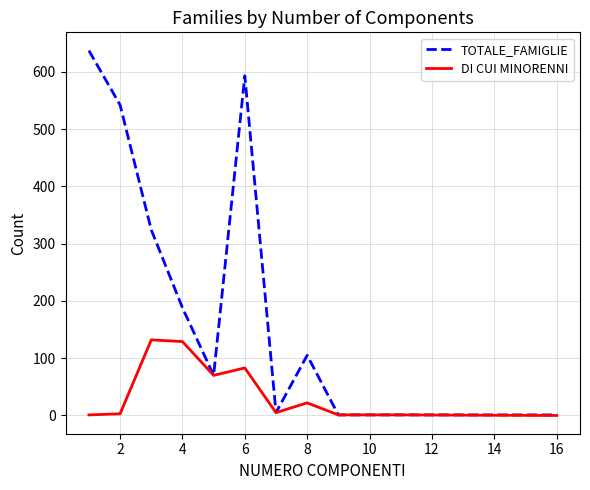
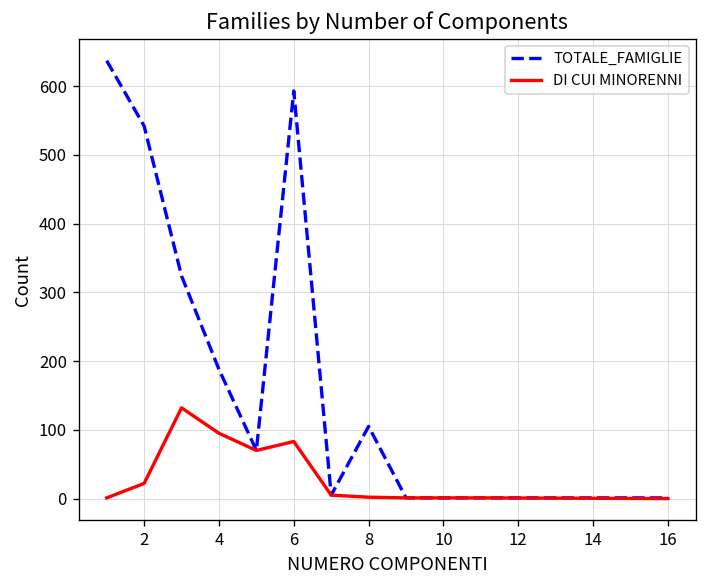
  {
    "TOTALE_FAMIGLIE": {
      "2": 540,
      "4": 190,
      "6": 590,
      "8": 110
    },
    "DI CUI MINORENNI": {
-     "2": 0,
-     "4": 130,
+     "2": 20,
+     "4": 100,
      "6": 80,
-     "8": 20
+     "8": 0
    }
  }
